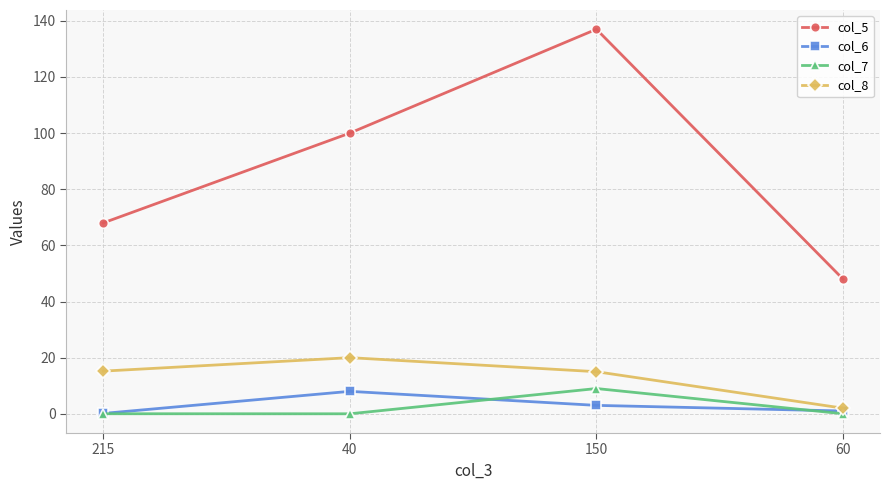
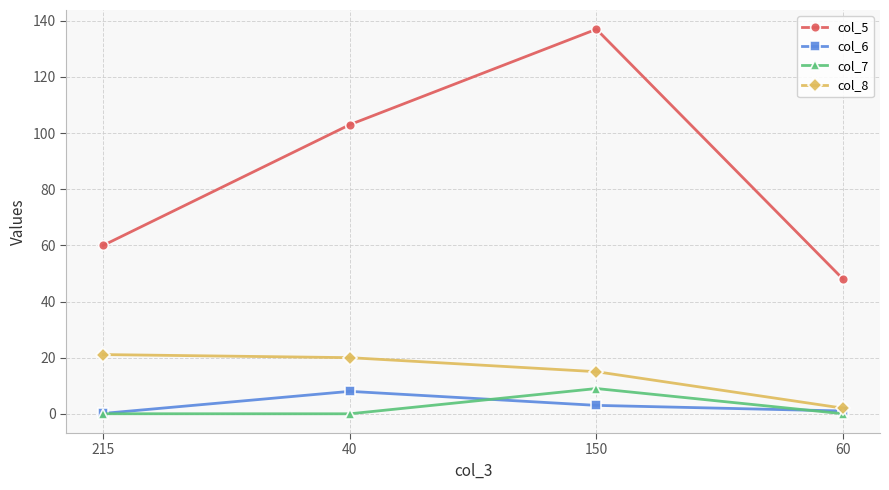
  {
    "col_5": {
-     "215": 68,
-     "40": 100,
+     "215": 60,
+     "40": 103,
      "150": 137,
      "60": 48
    },
    "col_6": {
      "40": 8,
      "150": 3,
      "60": 1
    },
    "col_7": {
      "40": 0,
      "150": 9,
      "60": 0
    },
    "col_8": {
-     "215": 15,
+     "215": 21,
      "40": 20,
      "150": 15,
      "60": 2
    }
  }
